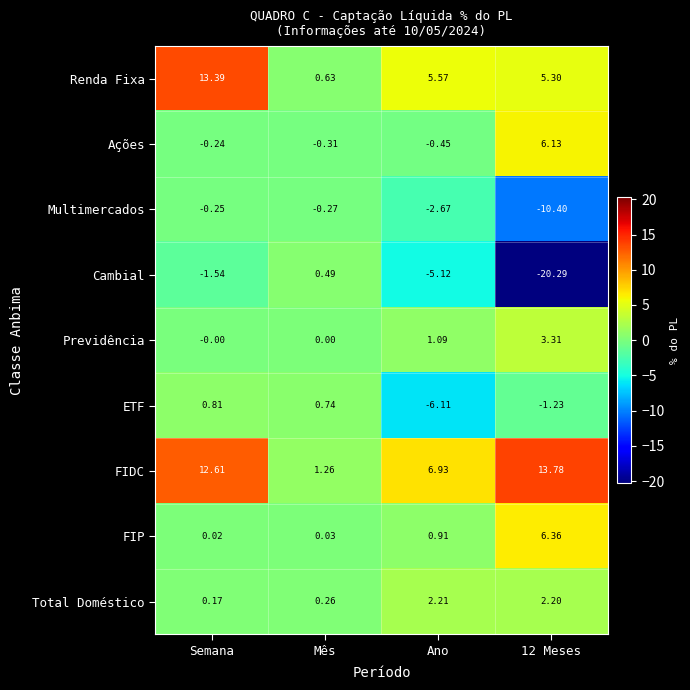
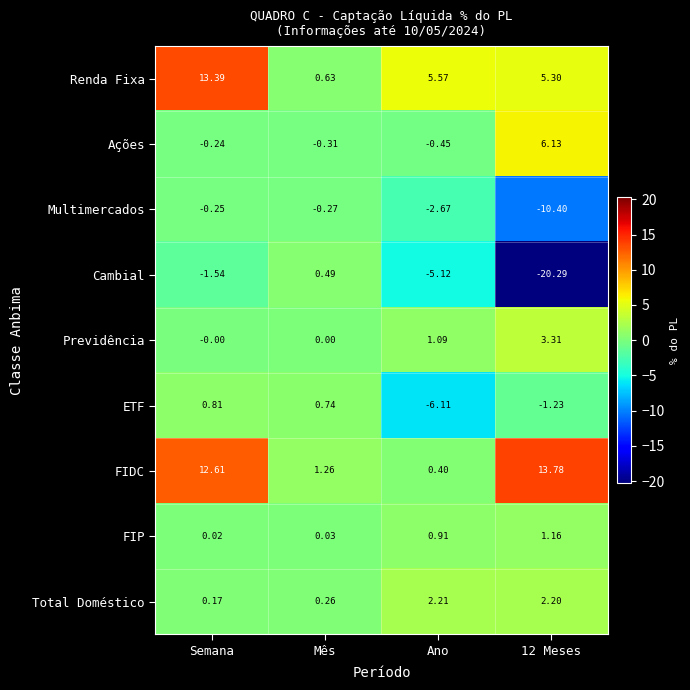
  {
    "Renda Fixa": {
      "Semana": 13.39,
      "Mês": 0.63,
      "Ano": 5.57,
      "12 Meses": 5.30
    },
    "Ações": {
      "Semana": -0.24,
      "Mês": -0.31,
      "Ano": -0.45,
      "12 Meses": 6.13
    },
    "Multimercados": {
      "Semana": -0.25,
      "Mês": -0.27,
      "Ano": -2.67,
      "12 Meses": -10.40
    },
    "Cambial": {
      "Semana": -1.54,
      "Mês": 0.49,
      "Ano": -5.12,
      "12 Meses": -20.29
    },
    "Previdência": {
      "Semana": -0.00,
      "Mês": 0.00,
      "Ano": 1.09,
      "12 Meses": 3.31
    },
    "ETF": {
      "Semana": 0.81,
      "Mês": 0.74,
      "Ano": -6.11,
      "12 Meses": -1.23
    },
    "FIDC": {
      "Semana": 12.61,
      "Mês": 1.26,
-     "Ano": 6.93,
+     "Ano": 0.40,
      "12 Meses": 13.78
    },
    "FIP": {
      "Semana": 0.02,
      "Mês": 0.03,
      "Ano": 0.91,
-     "12 Meses": 6.36
+     "12 Meses": 1.16
    },
    "Total Doméstico": {
      "Semana": 0.17,
      "Mês": 0.26,
      "Ano": 2.21,
      "12 Meses": 2.20
    }
  }
